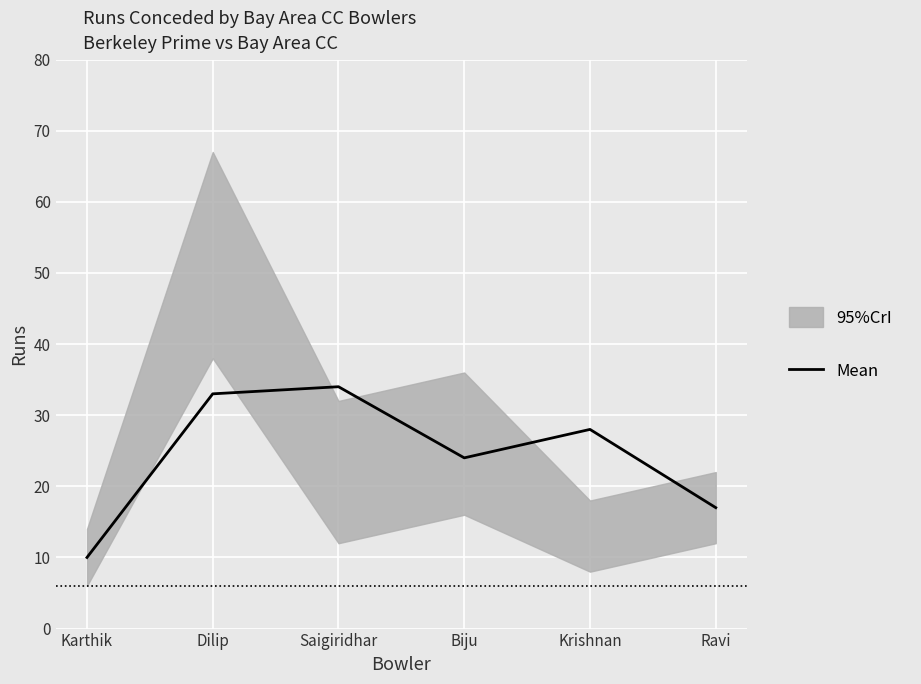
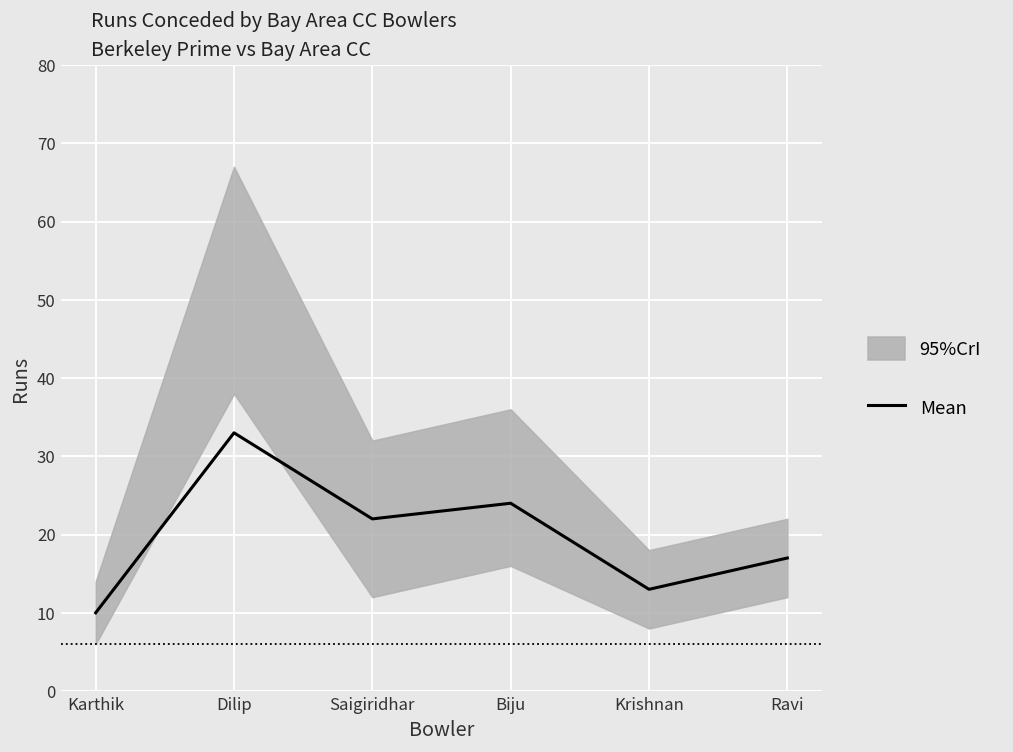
  {
    "Mean": {
      "Karthik": 10,
      "Dilip": 33,
-     "Saigiridhar": 34,
+     "Saigiridhar": 22,
      "Biju": 24,
-     "Krishnan": 28,
+     "Krishnan": 13,
      "Ravi": 17
    }
  }
